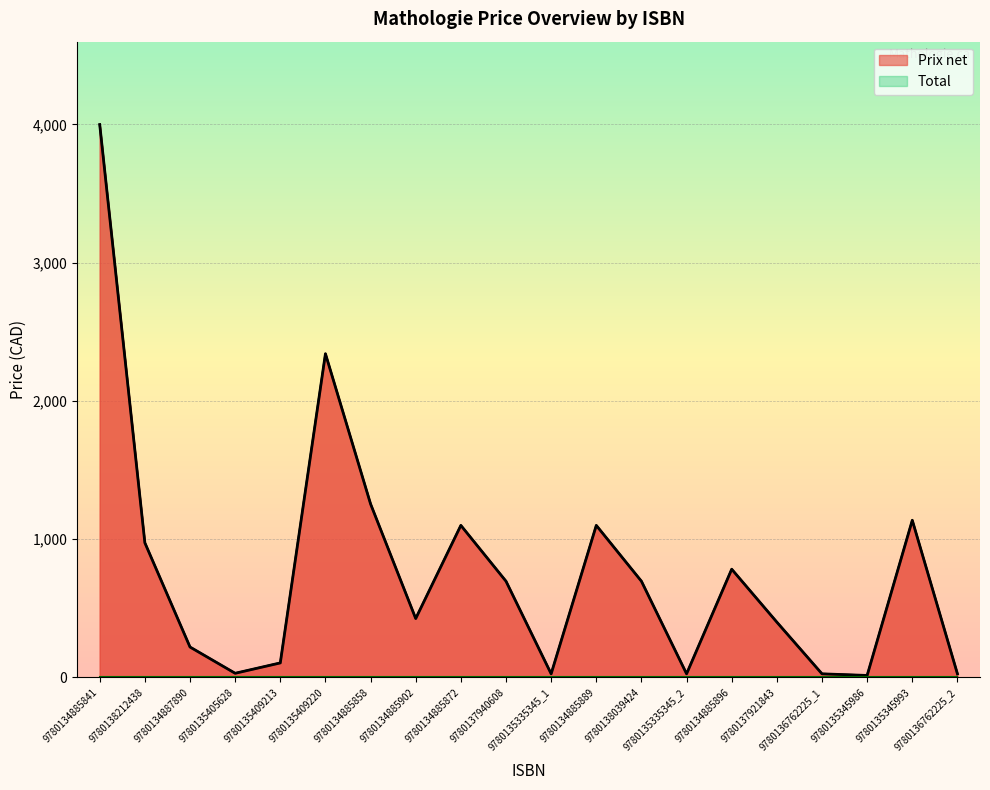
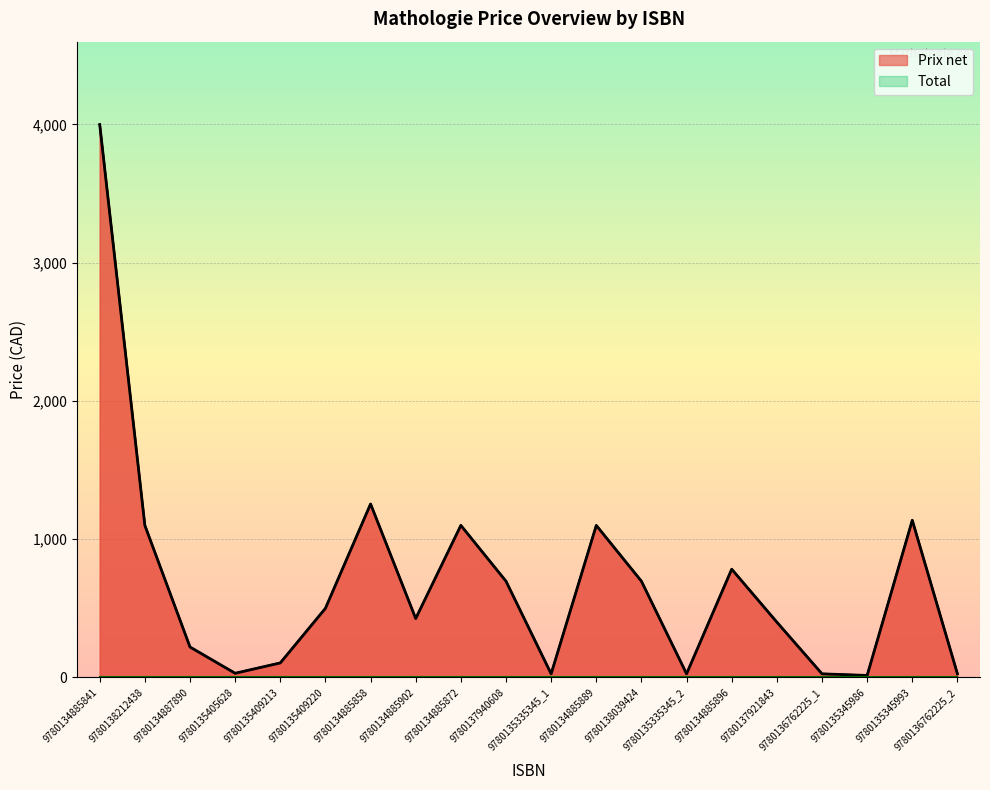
  {
    "Prix net": {
      "9780134885841": "4,000",
-     "9780138212438": "970",
+     "9780138212438": "1,100",
      "9780134887890": "220",
      "9780135405628": "30",
      "9780135409213": "100",
-     "9780135409220": "2,340",
+     "9780135409220": "500",
      "9780134885858": "1,250",
      "9780134885902": "430",
      "9780134885872": "1,100",
      "9780137940608": "700",
      "9780135335345_1": "30",
      "9780134885889": "1,100",
      "9780138039424": "700",
      "9780135335345_2": "30",
      "9780134885896": "780",
      "9780137921843": "400",
      "9780136762225_1": "30",
      "9780135345993": "1,140",
      "9780136762225_2": "30"
    },
    "Total": {
      "9780134885841": "0",
      "9780138212438": "0",
      "9780134887890": "0",
      "9780135405628": "0",
      "9780135409213": "0",
      "9780135409220": "0",
      "9780134885858": "0",
      "9780134885902": "0",
      "9780134885872": "0",
      "9780137940608": "0",
      "9780135335345_1": "0",
      "9780134885889": "0",
      "9780138039424": "0",
      "9780135335345_2": "0",
      "9780134885896": "0",
      "9780137921843": "0",
      "9780136762225_1": "0",
      "9780135345993": "0",
      "9780136762225_2": "0"
    }
  }
